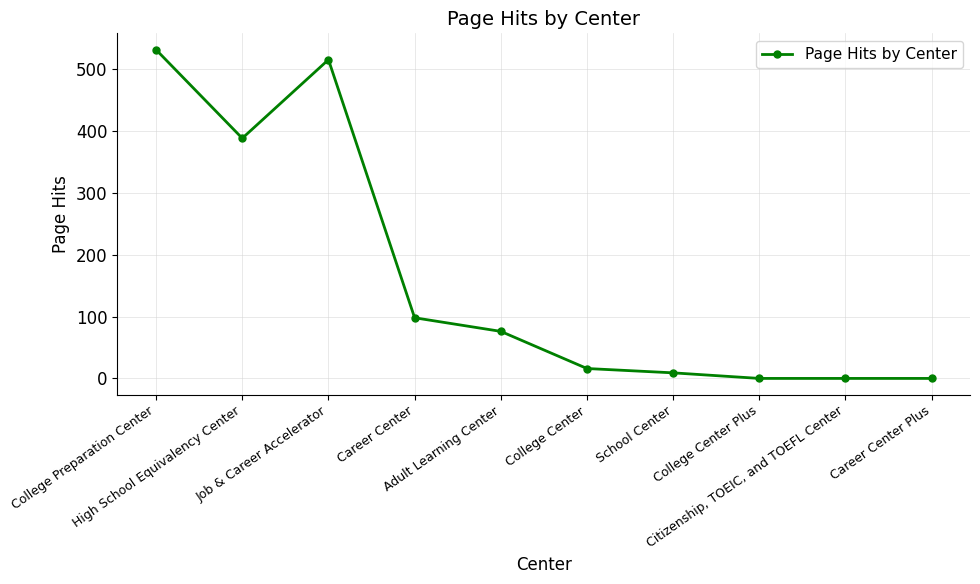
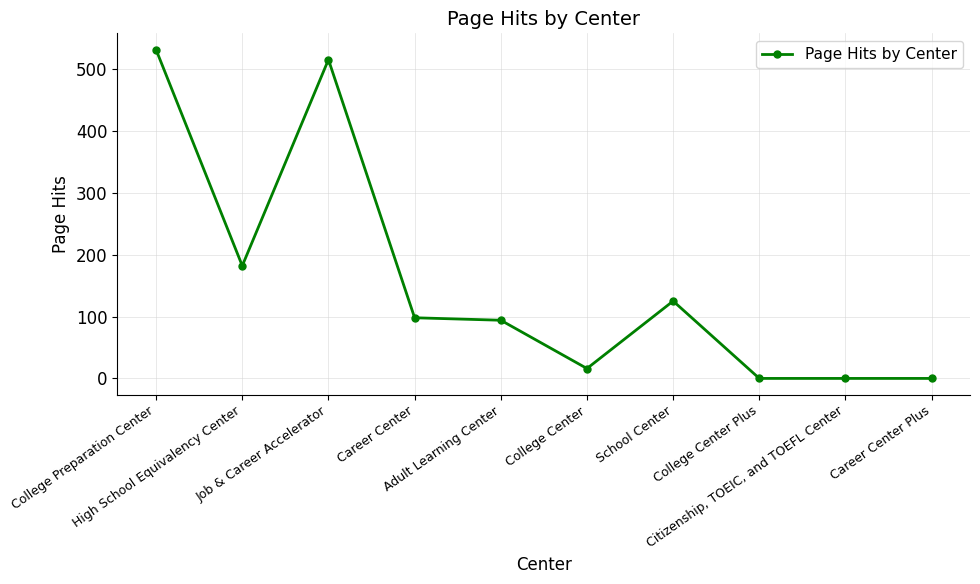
  {
    "College Preparation Center": 530,
-   "High School Equivalency Center": 390,
+   "High School Equivalency Center": 180,
    "Job & Career Accelerator": 520,
    "Career Center": 100,
-   "Adult Learning Center": 80,
+   "Adult Learning Center": 90,
    "College Center": 20,
-   "School Center": 10,
+   "School Center": 130,
    "College Center Plus": 0,
    "Citizenship, TOEIC, and TOEFL Center": 0,
    "Career Center Plus": 0
  }
